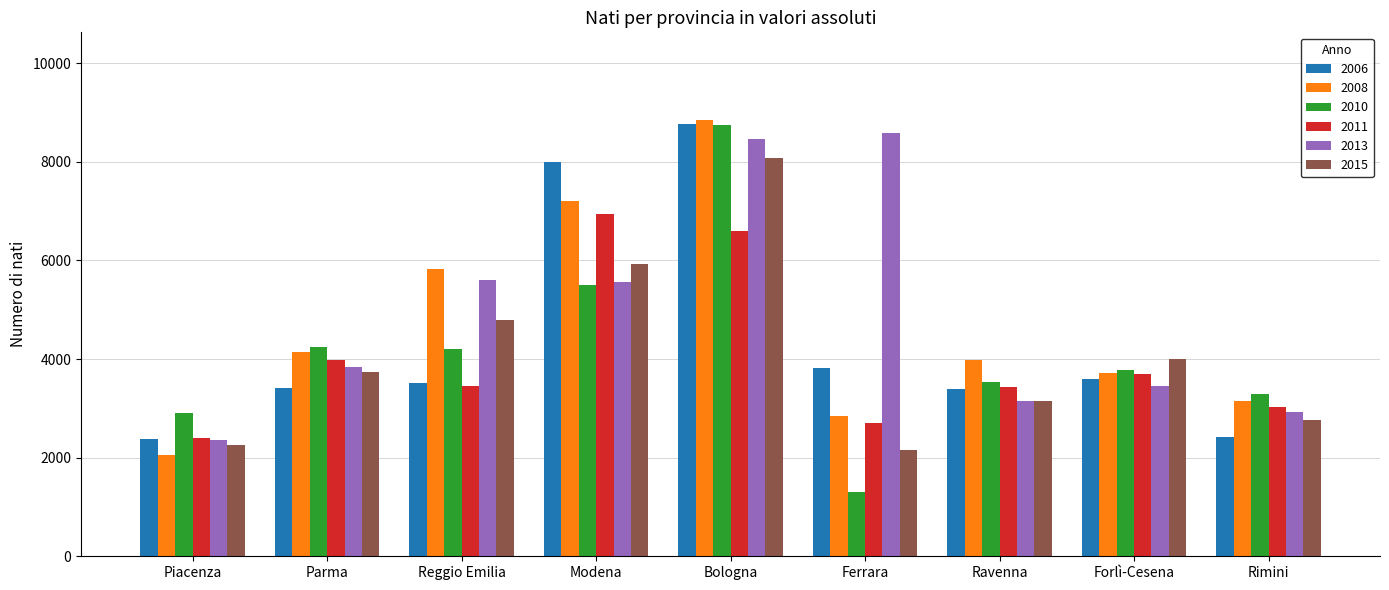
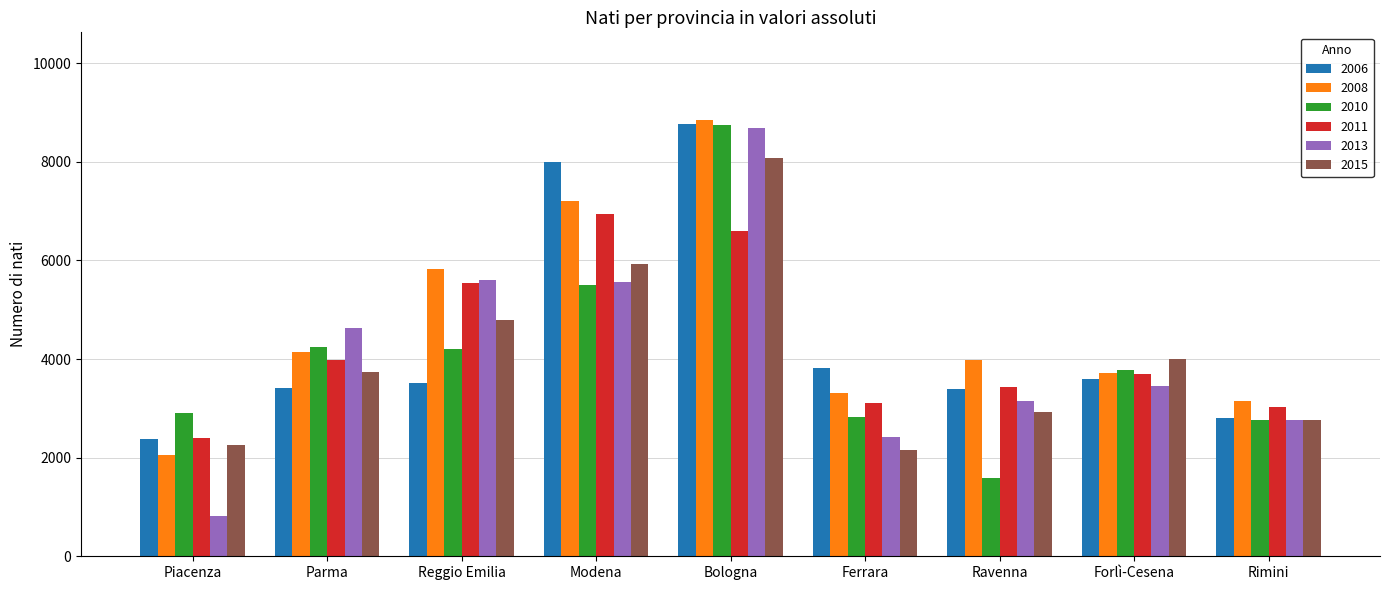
  {
    "2006": {
      "Piacenza": 2400,
      "Parma": 3400,
      "Reggio Emilia": 3500,
      "Modena": 8000,
      "Bologna": 8800,
      "Ferrara": 3800,
      "Ravenna": 3400,
      "Forlì-Cesena": 3600,
-     "Rimini": 2400
+     "Rimini": 2800
    },
    "2008": {
      "Piacenza": 2000,
      "Parma": 4100,
      "Reggio Emilia": 5800,
      "Modena": 7200,
      "Bologna": 8900,
-     "Ferrara": 2800,
+     "Ferrara": 3300,
      "Ravenna": 4000,
      "Forlì-Cesena": 3700,
      "Rimini": 3200
    },
    "2010": {
      "Piacenza": 2900,
      "Parma": 4200,
      "Reggio Emilia": 4200,
      "Modena": 5500,
      "Bologna": 8700,
-     "Ferrara": 1300,
-     "Ravenna": 3500,
+     "Ferrara": 2800,
+     "Ravenna": 1600,
      "Forlì-Cesena": 3800,
-     "Rimini": 3300
+     "Rimini": 2800
    },
    "2011": {
      "Piacenza": 2400,
      "Parma": 4000,
-     "Reggio Emilia": 3500,
+     "Reggio Emilia": 5500,
      "Modena": 6900,
      "Bologna": 6600,
-     "Ferrara": 2700,
+     "Ferrara": 3100,
      "Ravenna": 3400,
      "Forlì-Cesena": 3700,
      "Rimini": 3000
    },
    "2013": {
-     "Piacenza": 2400,
-     "Parma": 3800,
+     "Piacenza": 800,
+     "Parma": 4600,
      "Reggio Emilia": 5600,
      "Modena": 5600,
-     "Bologna": 8500,
-     "Ferrara": 8600,
+     "Bologna": 8700,
+     "Ferrara": 2400,
      "Ravenna": 3100,
      "Forlì-Cesena": 3500,
-     "Rimini": 2900
+     "Rimini": 2800
    },
    "2015": {
      "Piacenza": 2300,
      "Parma": 3700,
      "Reggio Emilia": 4800,
      "Modena": 5900,
      "Bologna": 8100,
      "Ferrara": 2200,
-     "Ravenna": 3100,
+     "Ravenna": 2900,
      "Forlì-Cesena": 4000,
      "Rimini": 2800
    }
  }
